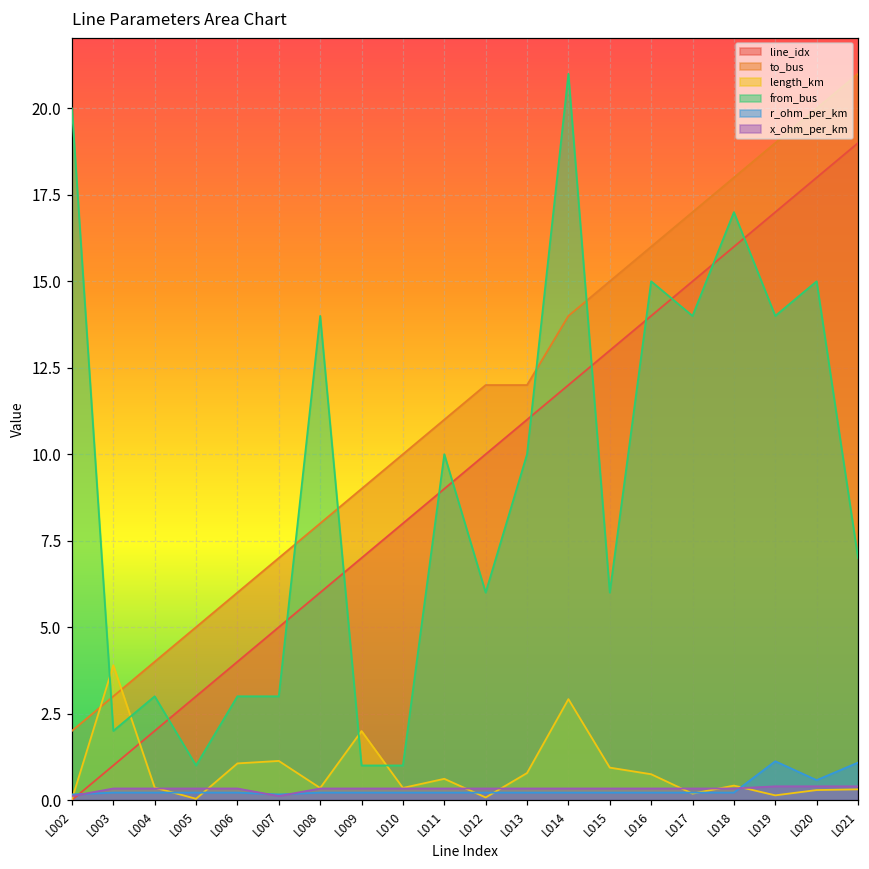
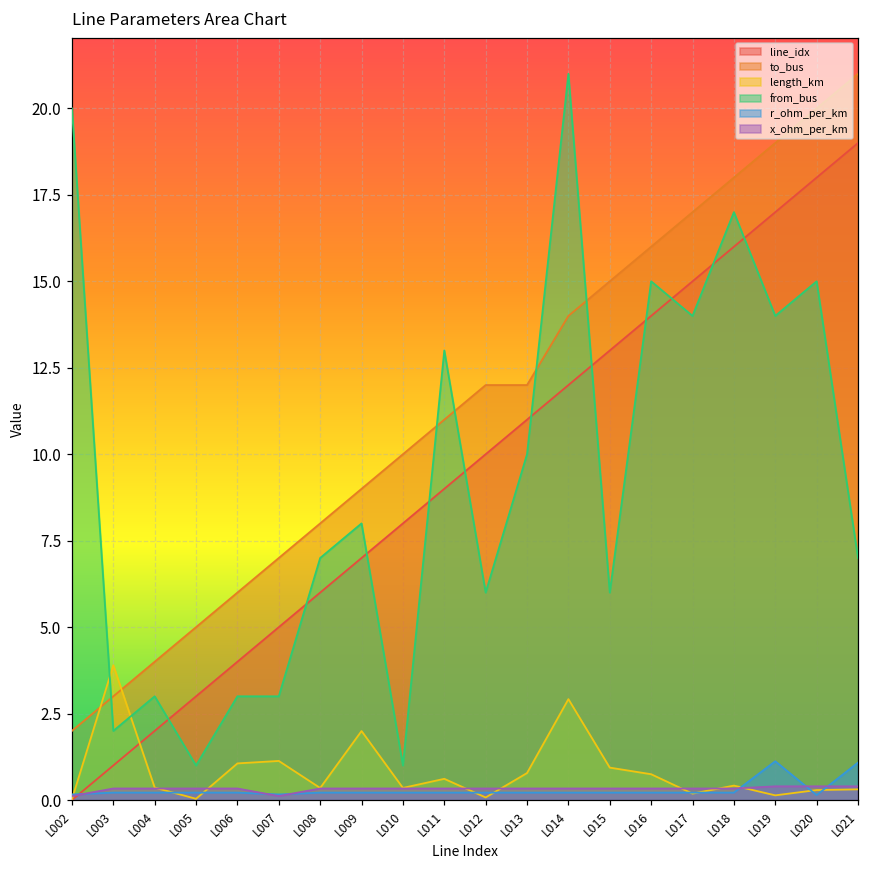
  {
    "from_bus": {
      "L002": 20,
      "L003": 2,
      "L004": 3,
      "L005": 1,
      "L006": 3,
      "L007": 3,
-     "L008": 14,
-     "L009": 1,
+     "L008": 7,
+     "L009": 8,
      "L010": 1,
-     "L011": 10,
+     "L011": 13,
      "L012": 6,
      "L013": 10,
      "L014": 21,
      "L015": 6,
      "L016": 15,
      "L017": 14,
      "L018": 17,
      "L019": 14,
      "L020": 15,
      "L021": 7
    },
    "r_ohm_per_km": {
      "L003": 0.2,
      "L004": 0.2,
      "L005": 0.2,
      "L006": 0.2,
      "L008": 0.2,
      "L009": 0.2,
      "L010": 0.2,
      "L011": 0.2,
      "L012": 0.2,
      "L013": 0.2,
      "L014": 0.2,
      "L015": 0.2,
      "L016": 0.2,
      "L018": 0.2,
      "L019": 1.1,
-     "L020": 0.6,
+     "L020": 0.1,
      "L021": 1.1
    },
    "x_ohm_per_km": {
      "L003": 0.3,
      "L005": 0.3,
      "L006": 0.3,
      "L009": 0.3,
      "L011": 0.3,
      "L012": 0.3,
      "L013": 0.3,
      "L014": 0.3,
      "L015": 0.3,
      "L016": 0.3,
      "L017": 0.3,
      "L018": 0.3,
      "L019": 0.4,
      "L020": 0.4,
      "L021": 0.4
    }
  }
